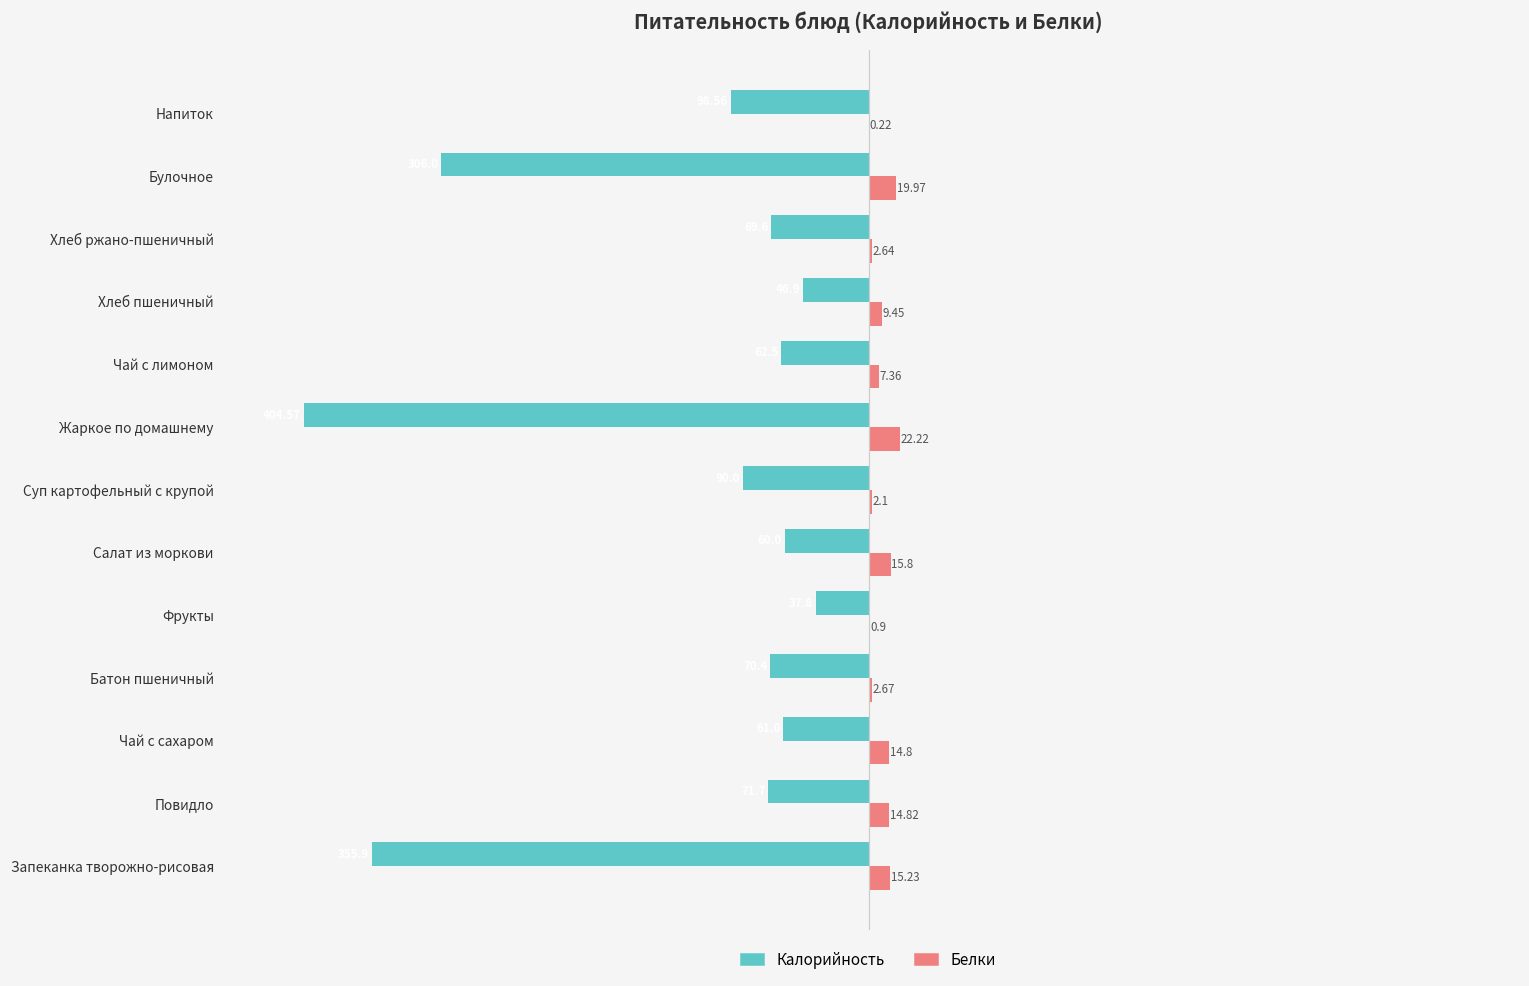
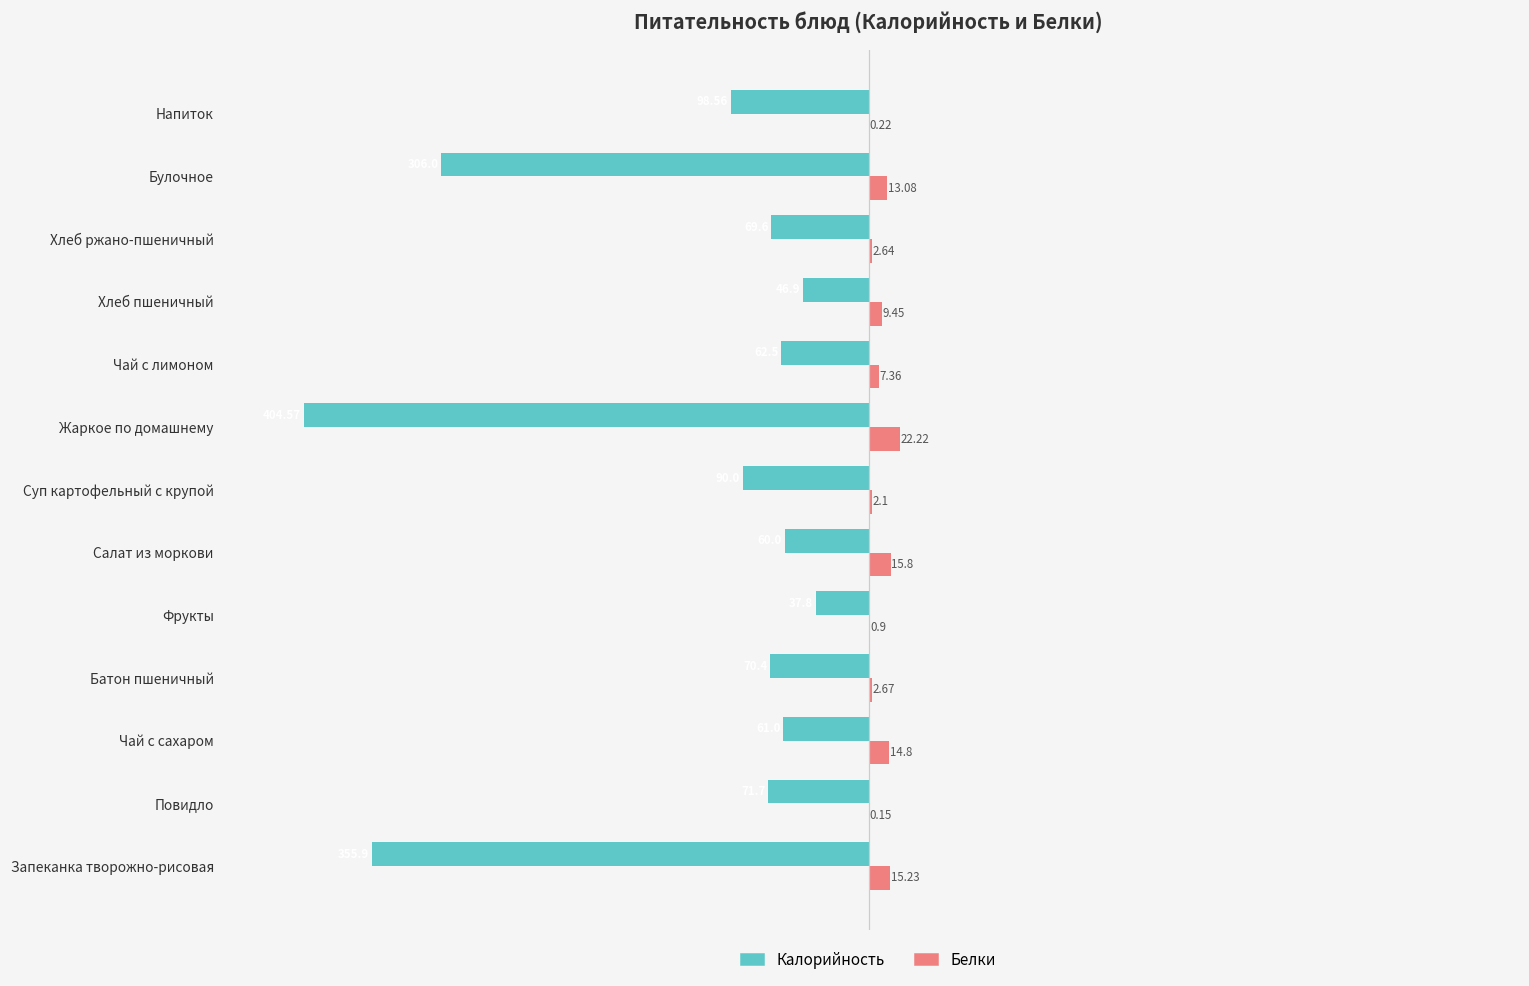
  {
    "Белки": {
      "Напиток": 0.22,
-     "Булочное": 19.97,
+     "Булочное": 13.08,
      "Хлеб ржано-пшеничный": 2.64,
      "Хлеб пшеничный": 9.45,
      "Чай с лимоном": 7.36,
      "Жаркое по домашнему": 22.22,
      "Суп картофельный с крупой": 2.1,
      "Салат из моркови": 15.8,
      "Фрукты": 0.9,
      "Батон пшеничный": 2.67,
      "Чай с сахаром": 14.8,
-     "Повидло": 14.82,
+     "Повидло": 0.15,
      "Запеканка творожно-рисовая": 15.23
    }
  }
